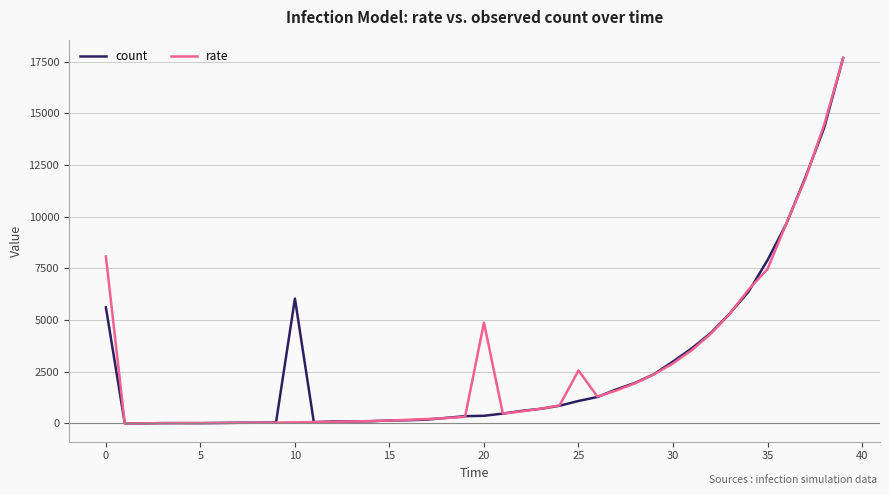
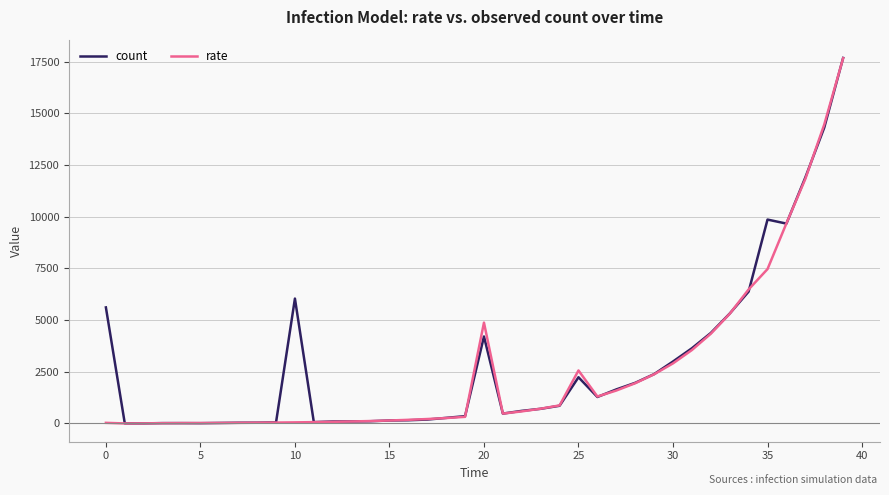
  {
    "count": {
      "0": 5600,
      "10": 6000,
-     "20": 400,
-     "25": 1100,
-     "35": 7900
+     "20": 4200,
+     "25": 2200,
+     "35": 9900
    },
    "rate": {
-     "0": 8100,
+     "0": 0,
      "10": 100,
      "20": 4900,
      "25": 2600,
      "35": 7500
    }
  }
